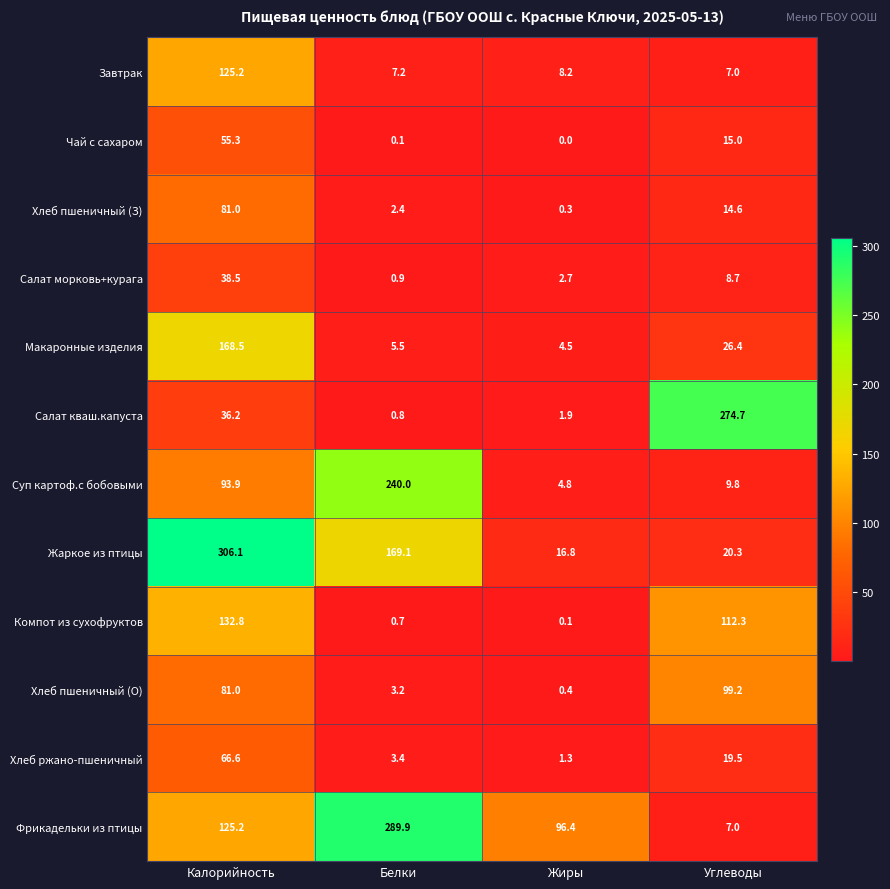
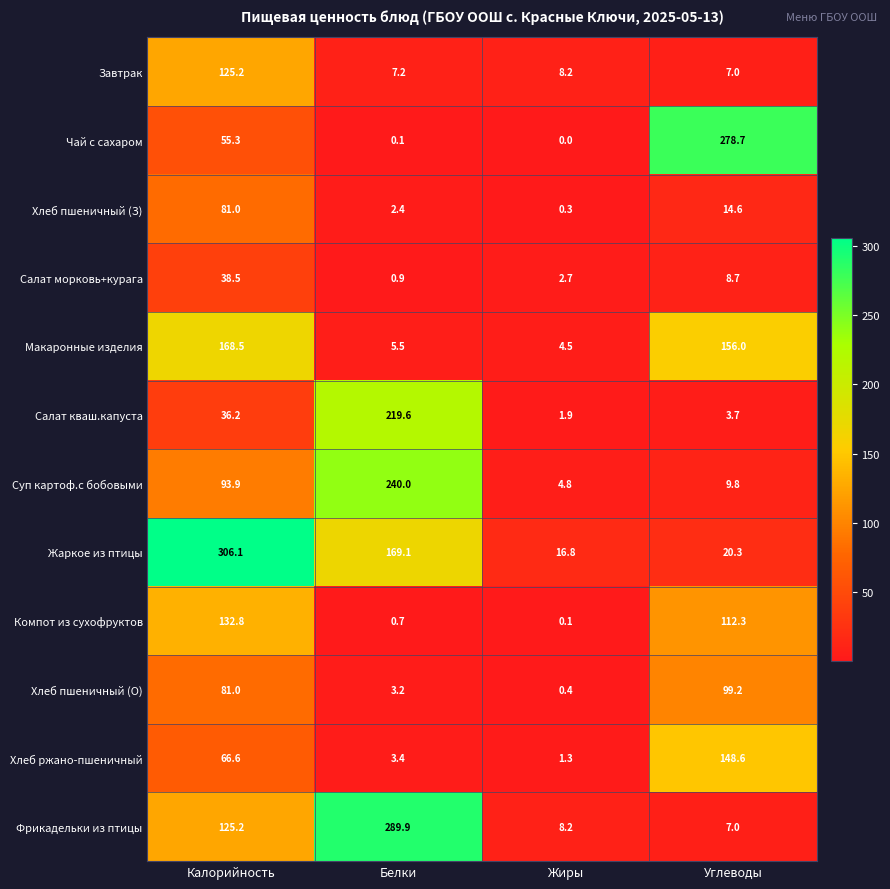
  {
    "Завтрак": {
      "Калорийность": 125.2,
      "Белки": 7.2,
      "Жиры": 8.2,
      "Углеводы": 7.0
    },
    "Чай с сахаром": {
      "Калорийность": 55.3,
      "Белки": 0.1,
      "Жиры": 0.0,
-     "Углеводы": 15.0
+     "Углеводы": 278.7
    },
    "Хлеб пшеничный (З)": {
      "Калорийность": 81.0,
      "Белки": 2.4,
      "Жиры": 0.3,
      "Углеводы": 14.6
    },
    "Салат морковь+курага": {
      "Калорийность": 38.5,
      "Белки": 0.9,
      "Жиры": 2.7,
      "Углеводы": 8.7
    },
    "Макаронные изделия": {
      "Калорийность": 168.5,
      "Белки": 5.5,
      "Жиры": 4.5,
-     "Углеводы": 26.4
+     "Углеводы": 156.0
    },
    "Салат кваш.капуста": {
      "Калорийность": 36.2,
-     "Белки": 0.8,
+     "Белки": 219.6,
      "Жиры": 1.9,
-     "Углеводы": 274.7
+     "Углеводы": 3.7
    },
    "Суп картоф.с бобовыми": {
      "Калорийность": 93.9,
      "Белки": 240.0,
      "Жиры": 4.8,
      "Углеводы": 9.8
    },
    "Жаркое из птицы": {
      "Калорийность": 306.1,
      "Белки": 169.1,
      "Жиры": 16.8,
      "Углеводы": 20.3
    },
    "Компот из сухофруктов": {
      "Калорийность": 132.8,
      "Белки": 0.7,
      "Жиры": 0.1,
      "Углеводы": 112.3
    },
    "Хлеб пшеничный (О)": {
      "Калорийность": 81.0,
      "Белки": 3.2,
      "Жиры": 0.4,
      "Углеводы": 99.2
    },
    "Хлеб ржано-пшеничный": {
      "Калорийность": 66.6,
      "Белки": 3.4,
      "Жиры": 1.3,
-     "Углеводы": 19.5
+     "Углеводы": 148.6
    },
    "Фрикадельки из птицы": {
      "Калорийность": 125.2,
      "Белки": 289.9,
-     "Жиры": 96.4,
+     "Жиры": 8.2,
      "Углеводы": 7.0
    }
  }
